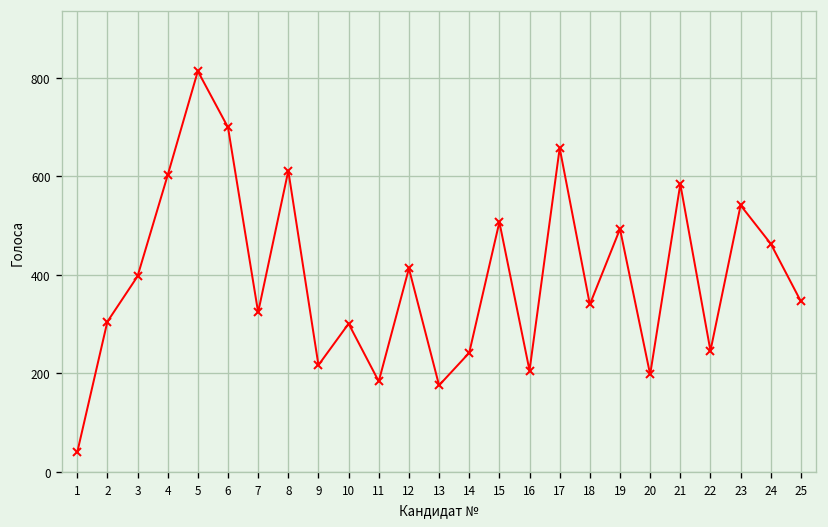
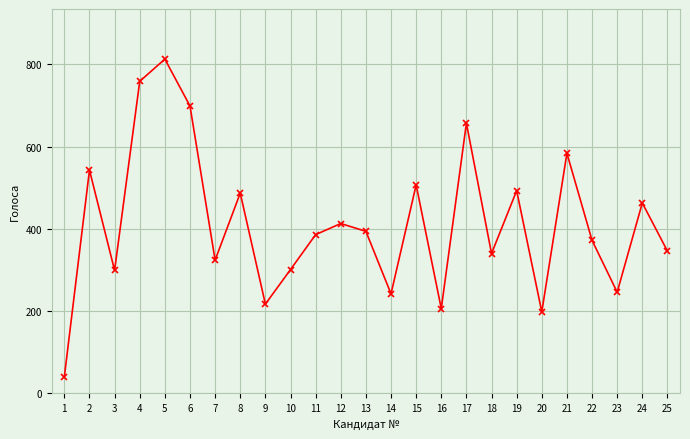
  {
    "1": 40,
-   "2": 310,
-   "3": 400,
-   "4": 600,
+   "2": 540,
+   "3": 300,
+   "4": 760,
    "5": 810,
    "6": 700,
    "7": 320,
-   "8": 610,
+   "8": 490,
    "9": 220,
    "10": 300,
-   "11": 180,
+   "11": 390,
    "12": 410,
-   "13": 180,
+   "13": 390,
    "14": 240,
    "15": 510,
    "16": 210,
    "17": 660,
    "18": 340,
    "19": 490,
    "20": 200,
    "21": 580,
-   "22": 250,
-   "23": 540,
+   "22": 370,
+   "23": 250,
    "24": 460,
    "25": 350
  }
